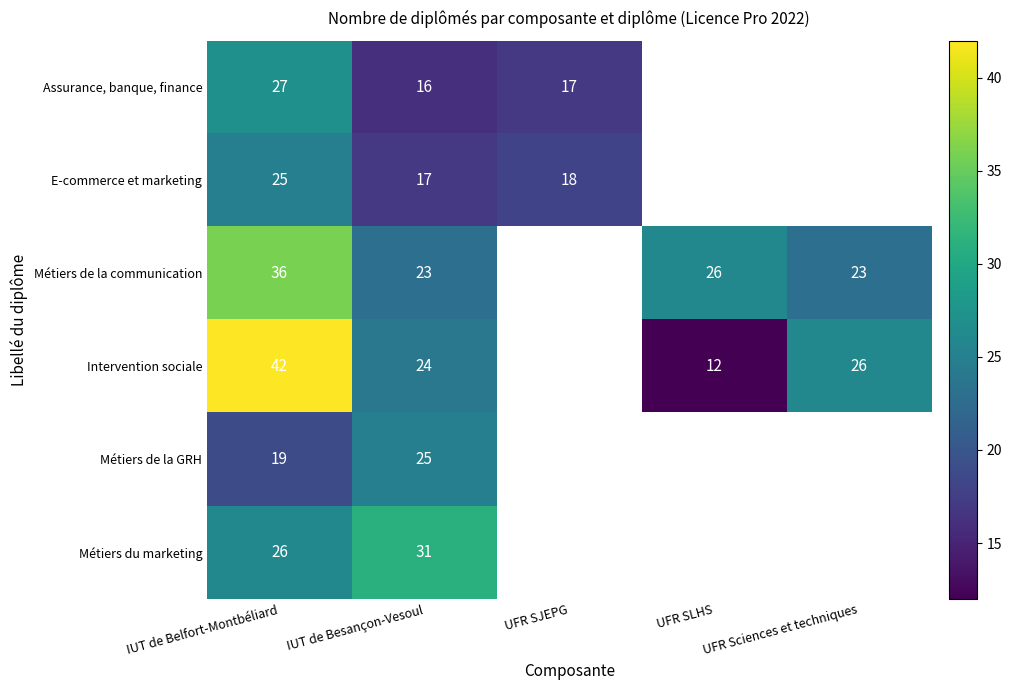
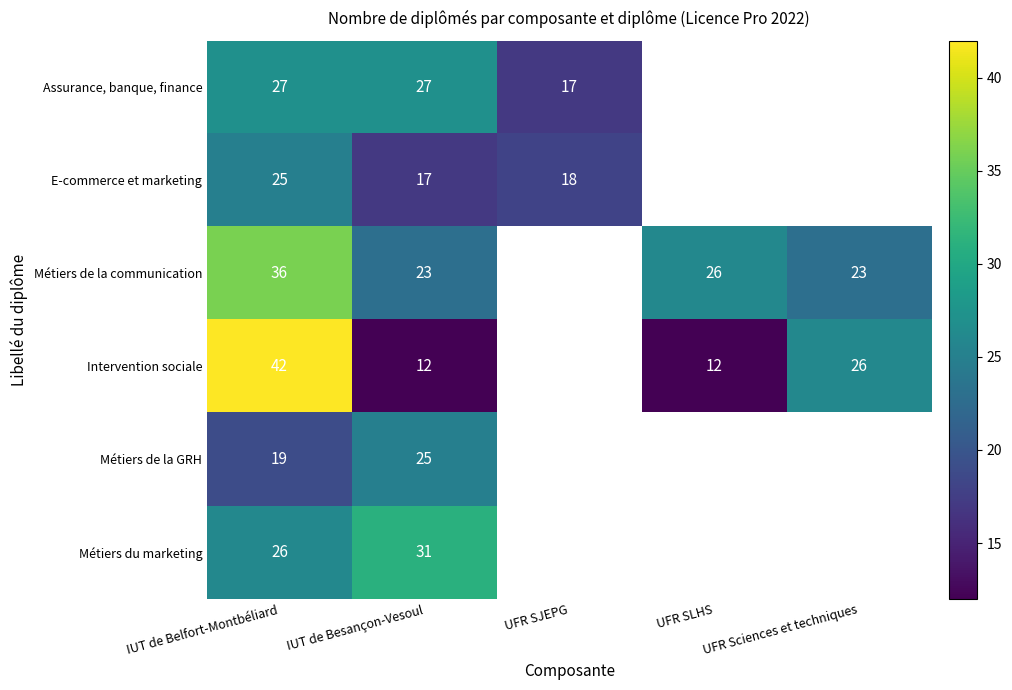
  {
    "Assurance, banque, finance": {
      "IUT de Belfort-Montbéliard": 27,
-     "IUT de Besançon-Vesoul": 16,
+     "IUT de Besançon-Vesoul": 27,
      "UFR SJEPG": 17
    },
    "E-commerce et marketing": {
      "IUT de Belfort-Montbéliard": 25,
      "IUT de Besançon-Vesoul": 17,
      "UFR SJEPG": 18
    },
    "Métiers de la communication": {
      "IUT de Belfort-Montbéliard": 36,
      "IUT de Besançon-Vesoul": 23,
      "UFR SLHS": 26,
      "UFR Sciences et techniques": 23
    },
    "Intervention sociale": {
      "IUT de Belfort-Montbéliard": 42,
-     "IUT de Besançon-Vesoul": 24,
+     "IUT de Besançon-Vesoul": 12,
      "UFR SLHS": 12,
      "UFR Sciences et techniques": 26
    },
    "Métiers de la GRH": {
      "IUT de Belfort-Montbéliard": 19,
      "IUT de Besançon-Vesoul": 25
    },
    "Métiers du marketing": {
      "IUT de Belfort-Montbéliard": 26,
      "IUT de Besançon-Vesoul": 31
    }
  }
